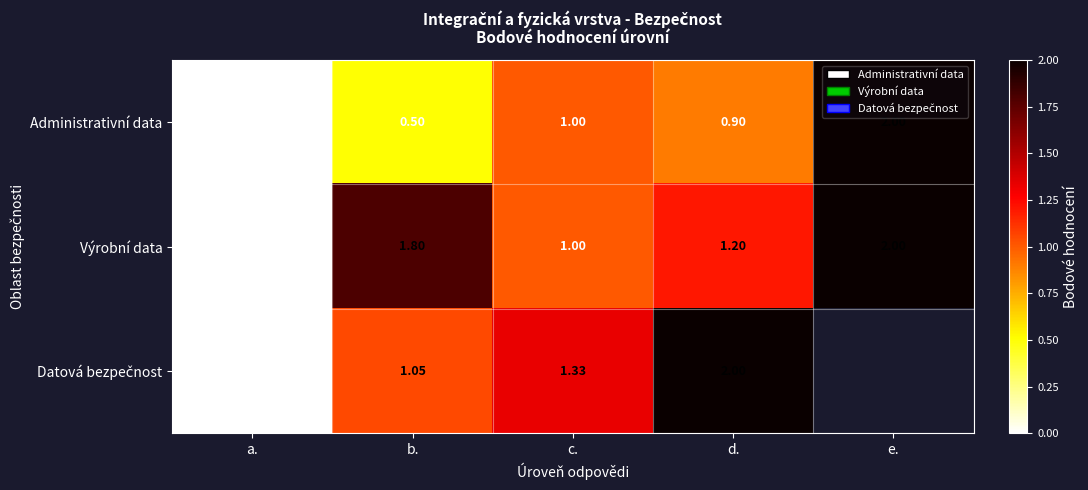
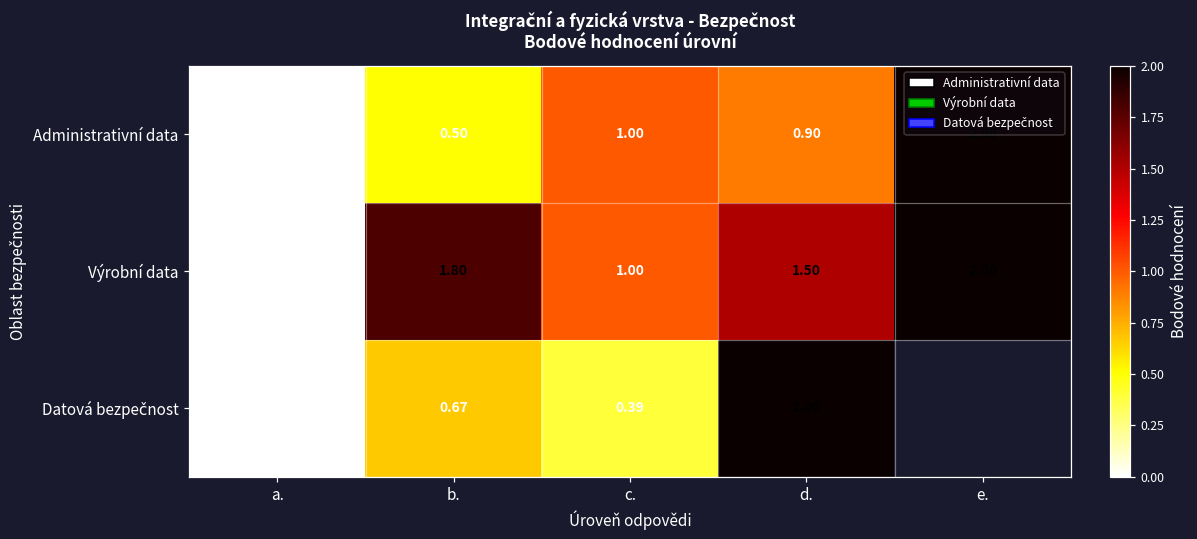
  {
    "Administrativní data": {
      "b.": 0.50,
      "c.": 1.00,
      "d.": 0.90
    },
    "Výrobní data": {
      "b.": 1.80,
      "c.": 1.00,
-     "d.": 1.20
+     "d.": 1.50
    },
    "Datová bezpečnost": {
-     "b.": 1.05,
-     "c.": 1.33
+     "b.": 0.67,
+     "c.": 0.39
    }
  }
